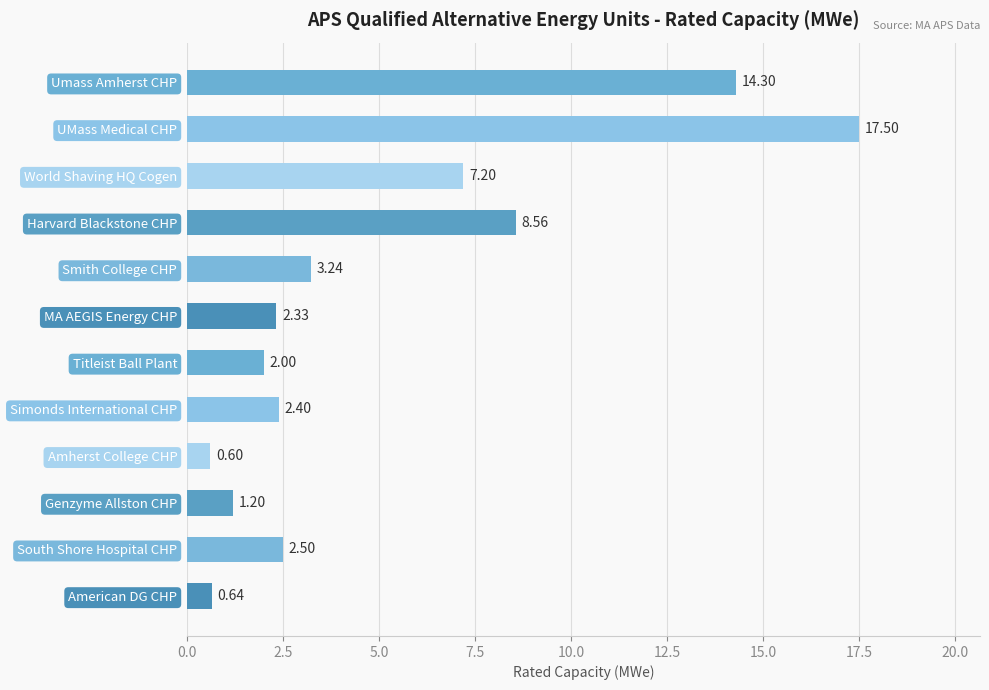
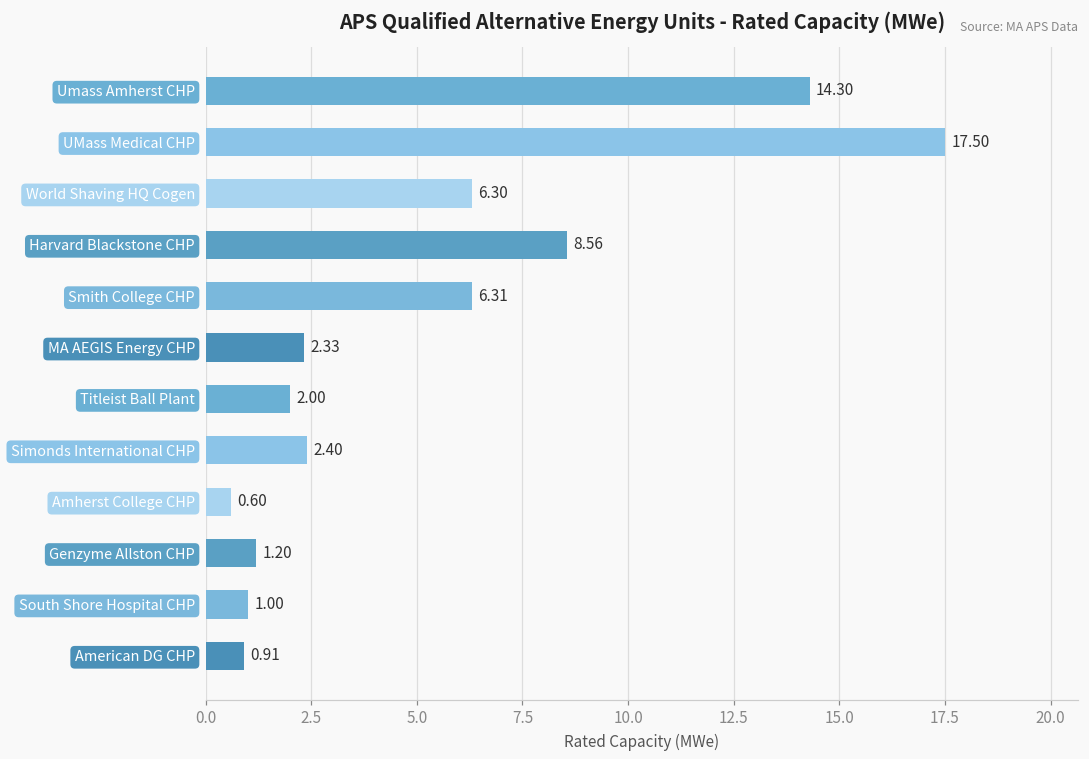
  {
    "Umass Amherst CHP": 14.30,
    "UMass Medical CHP": 17.50,
-   "World Shaving HQ Cogen": 7.20,
+   "World Shaving HQ Cogen": 6.30,
    "Harvard Blackstone CHP": 8.56,
-   "Smith College CHP": 3.24,
+   "Smith College CHP": 6.31,
    "MA AEGIS Energy CHP": 2.33,
    "Titleist Ball Plant": 2.00,
    "Simonds International CHP": 2.40,
    "Amherst College CHP": 0.60,
    "Genzyme Allston CHP": 1.20,
-   "South Shore Hospital CHP": 2.50,
-   "American DG CHP": 0.64
+   "South Shore Hospital CHP": 1.00,
+   "American DG CHP": 0.91
  }
